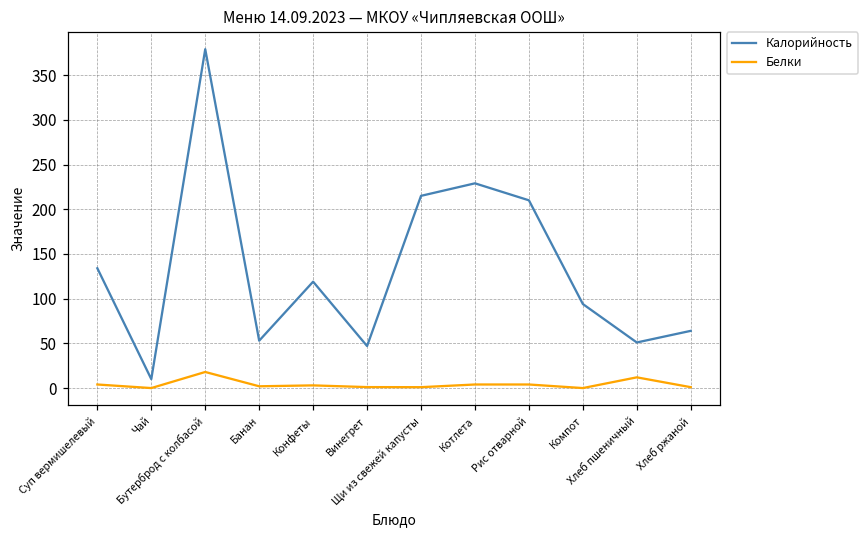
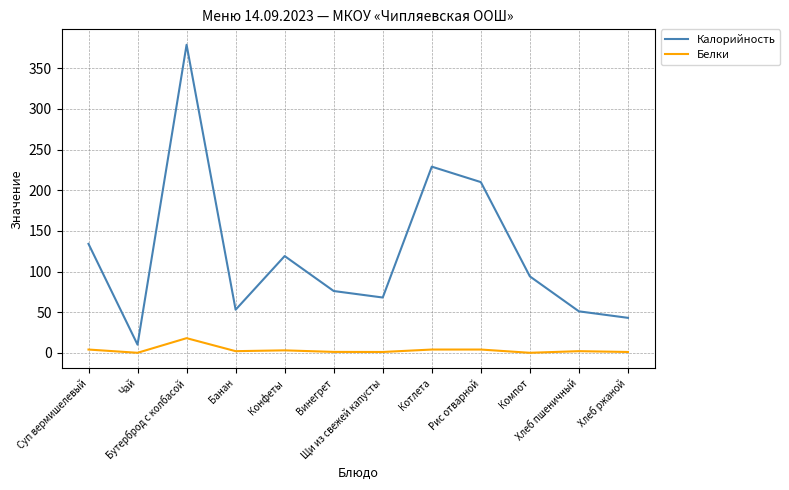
  {
    "Калорийность": {
      "Суп вермишелевый": 130,
      "Чай": 10,
      "Бутерброд с колбасой": 380,
      "Банан": 50,
      "Конфеты": 120,
-     "Винегрет": 50,
-     "Щи из свежей капусты": 220,
+     "Винегрет": 80,
+     "Щи из свежей капусты": 70,
      "Котлета": 230,
      "Рис отварной": 210,
      "Компот": 90,
      "Хлеб пшеничный": 50,
-     "Хлеб ржаной": 60
+     "Хлеб ржаной": 40
    },
    "Белки": {
      "Суп вермишелевый": 0,
      "Чай": 0,
      "Бутерброд с колбасой": 20,
      "Банан": 0,
      "Конфеты": 0,
      "Винегрет": 0,
      "Щи из свежей капусты": 0,
      "Котлета": 0,
      "Рис отварной": 0,
      "Компот": 0,
-     "Хлеб пшеничный": 10,
+     "Хлеб пшеничный": 0,
      "Хлеб ржаной": 0
    }
  }
